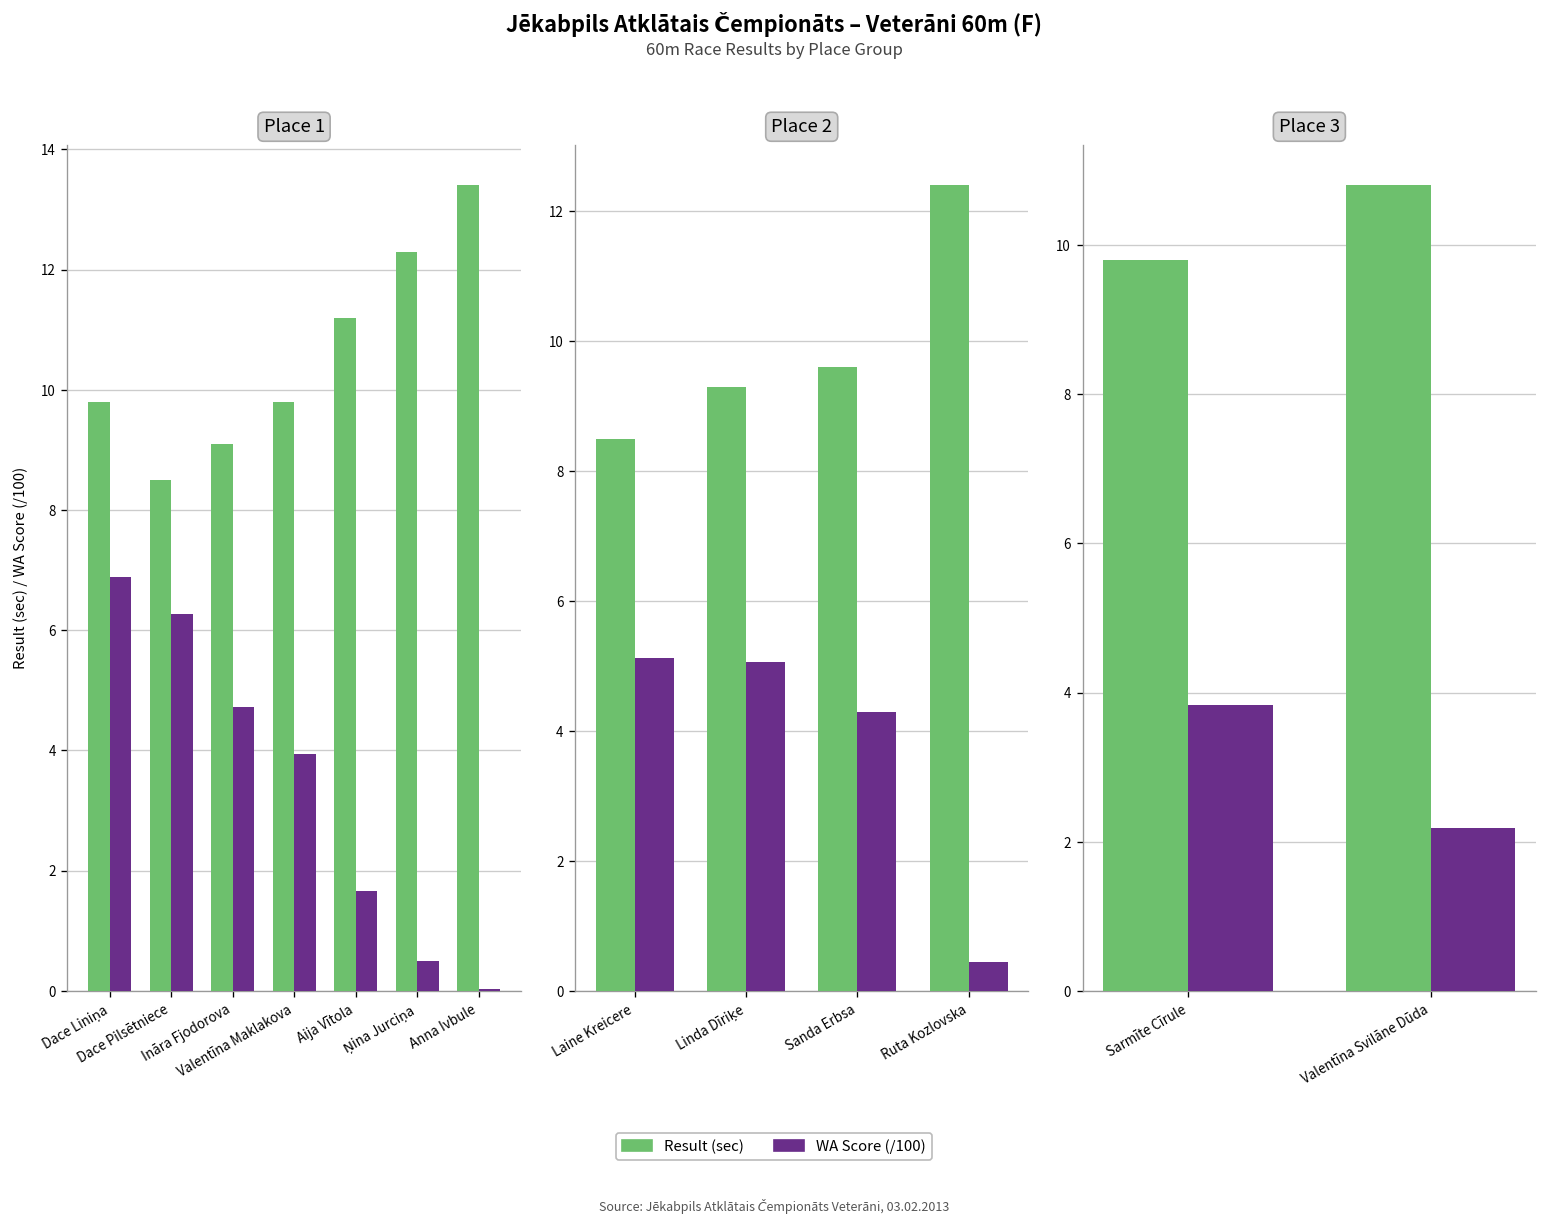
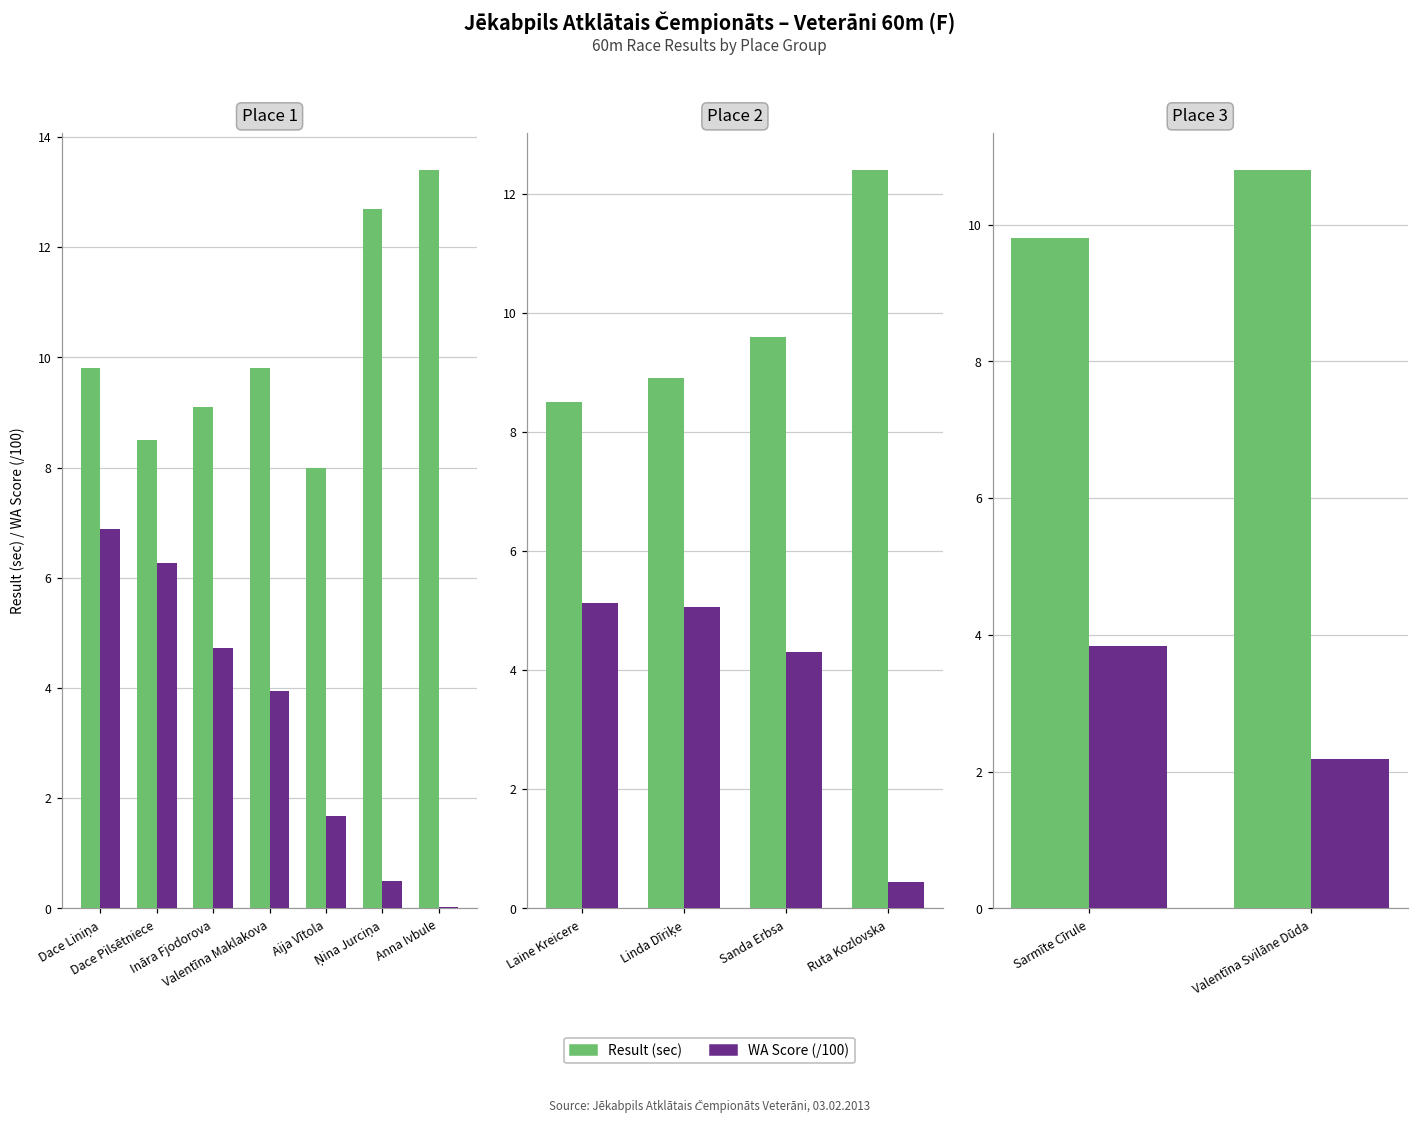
  {
    "Place 1": {
      "Result (sec)": {
        "Dace Liniņa": 9.8,
        "Dace Pilsētniece": 8.5,
        "Ināra Fjodorova": 9.1,
        "Valentīna Maklakova": 9.8,
-       "Aija Vītola": 11.2,
-       "Ņina Jurciņa": 12.3,
+       "Aija Vītola": 8.0,
+       "Ņina Jurciņa": 12.7,
        "Anna Ivbule": 13.4
      },
      "WA Score (/100)": {
        "Dace Liniņa": 6.9,
        "Dace Pilsētniece": 6.3,
        "Ināra Fjodorova": 4.7,
        "Valentīna Maklakova": 3.9,
        "Aija Vītola": 1.7,
        "Ņina Jurciņa": 0.5
      }
    },
    "Place 2": {
      "Result (sec)": {
        "Laine Kreicere": 8.5,
-       "Linda Dīriķe": 9.3,
+       "Linda Dīriķe": 8.9,
        "Sanda Erbsa": 9.6,
        "Ruta Kozlovska": 12.4
      },
      "WA Score (/100)": {
        "Laine Kreicere": 5.1,
        "Linda Dīriķe": 5.1,
        "Sanda Erbsa": 4.3,
        "Ruta Kozlovska": 0.4
      }
    },
    "Place 3": {
      "Result (sec)": {
        "Sarmīte Cīrule": 9.8,
        "Valentīna Svilāne Dūda": 10.8
      },
      "WA Score (/100)": {
        "Sarmīte Cīrule": 3.8,
        "Valentīna Svilāne Dūda": 2.2
      }
    }
  }
